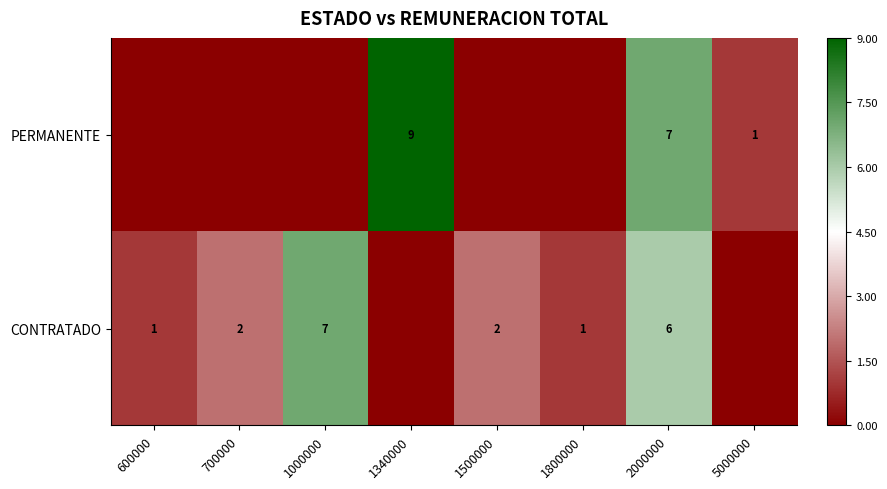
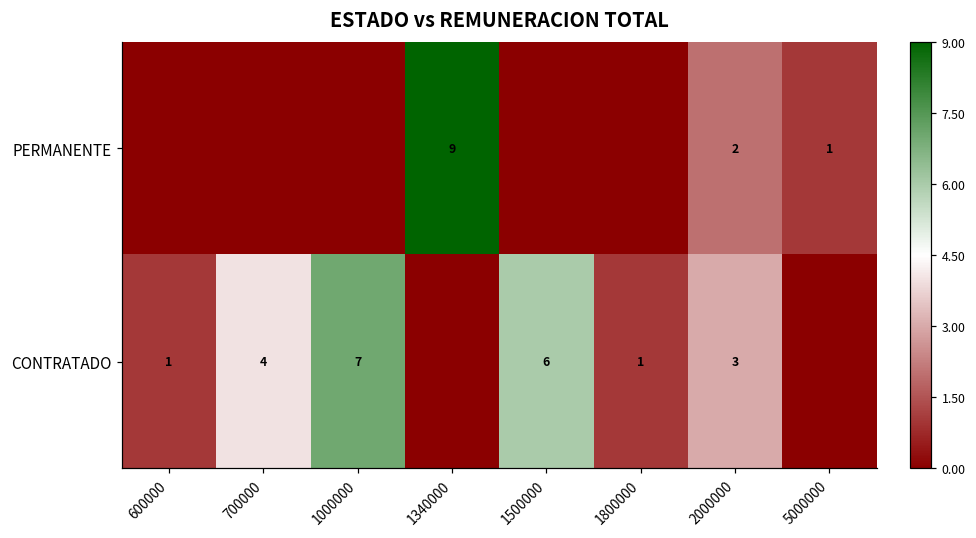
  {
    "PERMANENTE": {
      "1340000": 9,
-     "2000000": 7,
+     "2000000": 2,
      "5000000": 1
    },
    "CONTRATADO": {
      "600000": 1,
-     "700000": 2,
+     "700000": 4,
      "1000000": 7,
-     "1500000": 2,
+     "1500000": 6,
      "1800000": 1,
-     "2000000": 6
+     "2000000": 3
    }
  }
